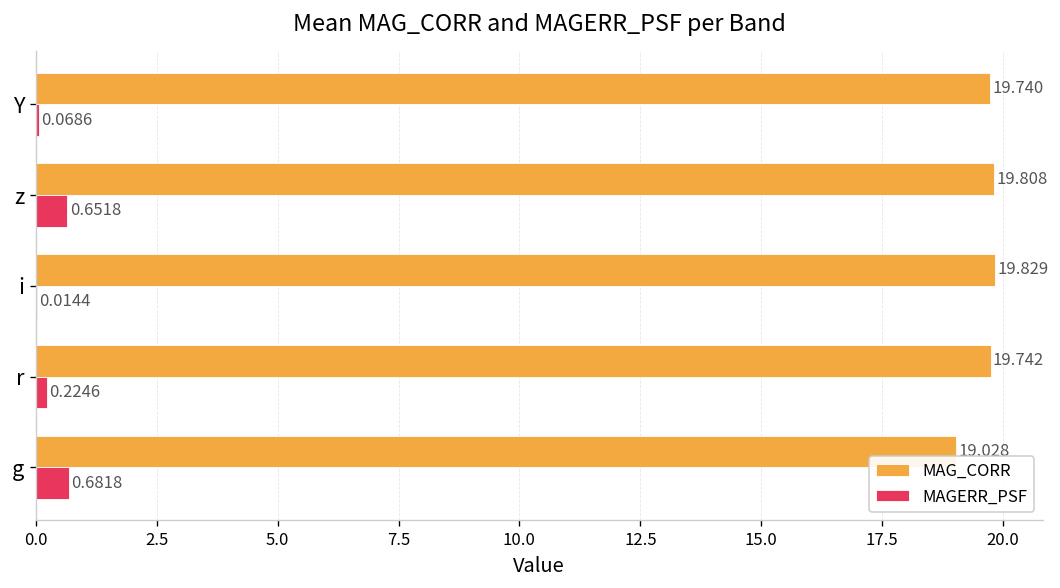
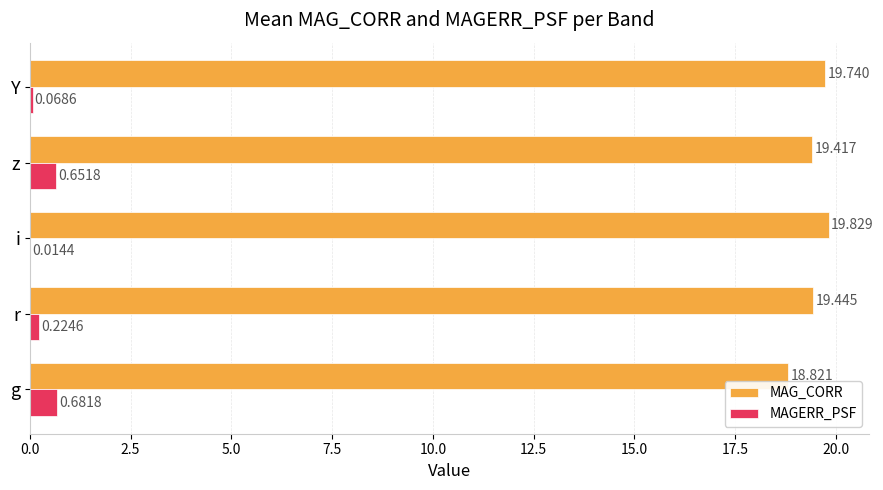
  {
    "MAG_CORR": {
      "Y": 19.740,
-     "z": 19.808,
+     "z": 19.417,
      "i": 19.829,
-     "r": 19.742,
-     "g": 19.0
+     "r": 19.445,
+     "g": 18.8
    },
    "MAGERR_PSF": {
      "Y": 0.0686,
      "z": 0.6518,
      "i": 0.0144,
      "r": 0.2246,
      "g": 0.6818
    }
  }
